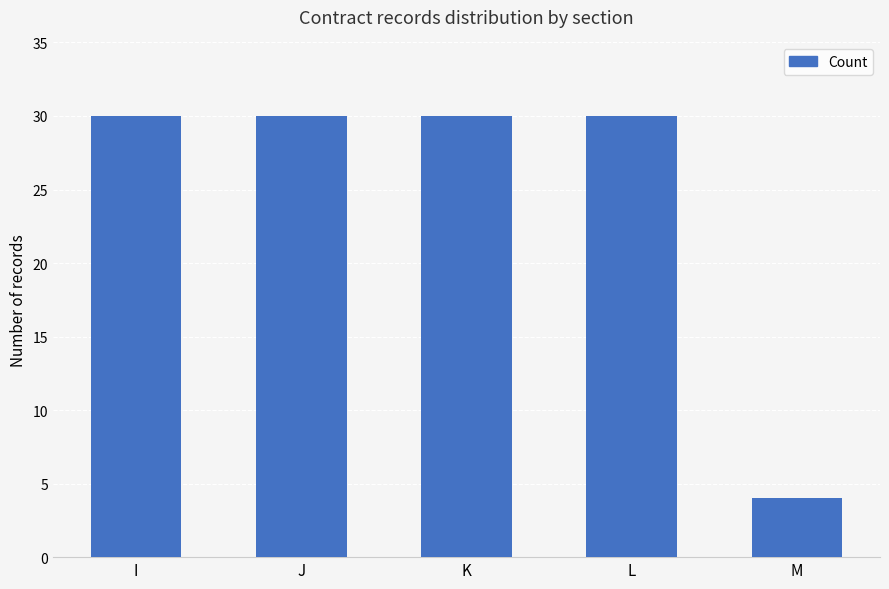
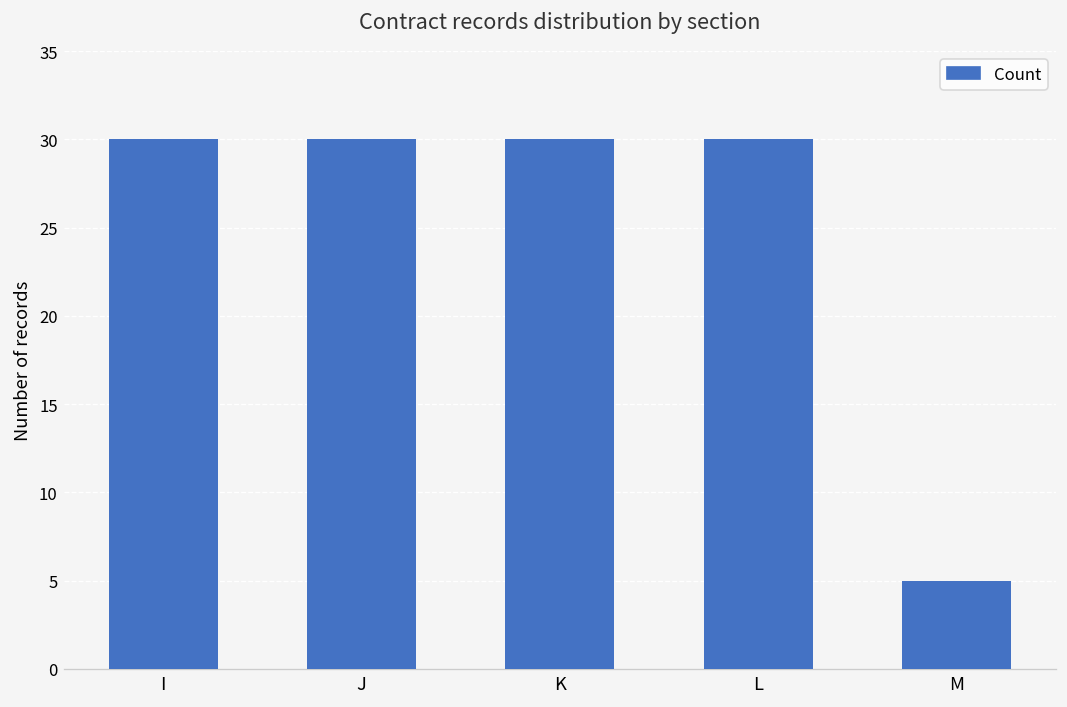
  {
    "I": 30,
    "J": 30,
    "K": 30,
    "L": 30,
-   "M": 4
+   "M": 5
  }
